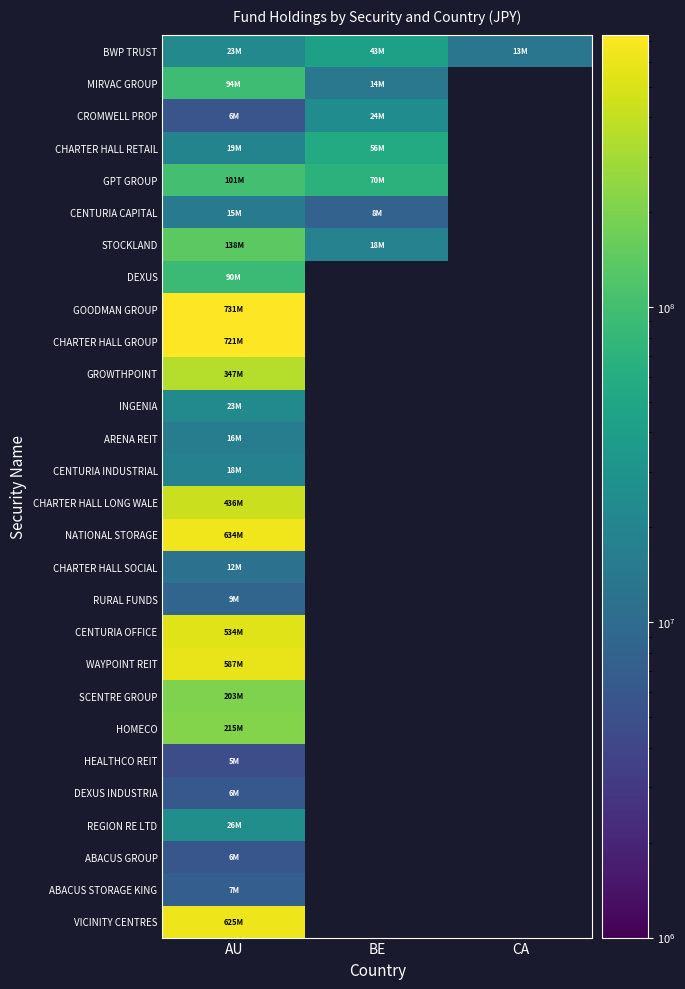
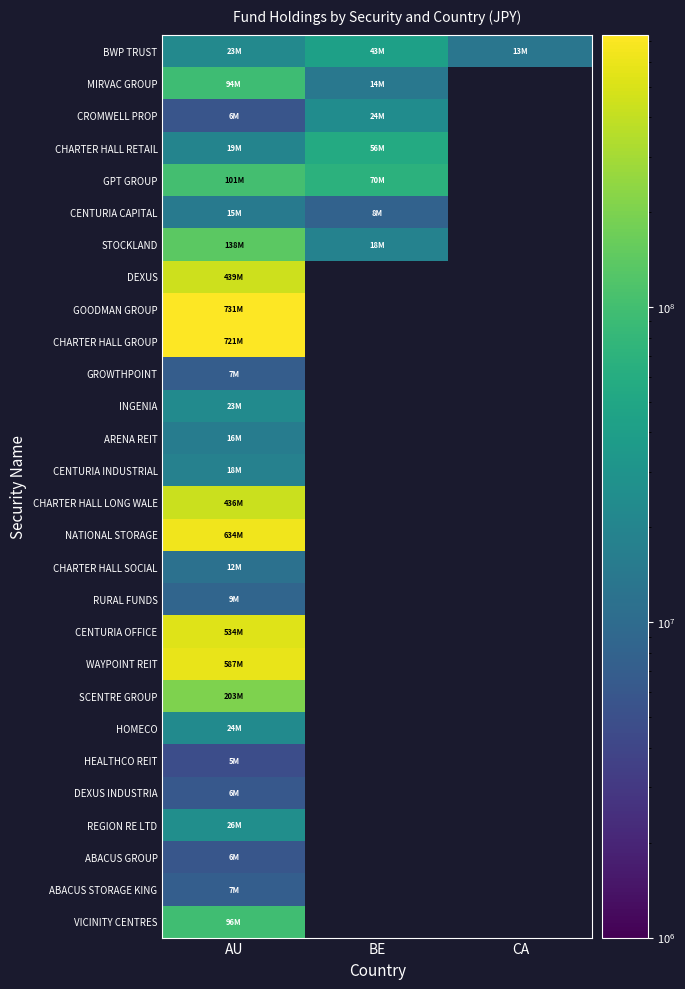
  {
    "BWP TRUST": {
      "AU": "23M",
      "BE": "43M",
      "CA": "13M"
    },
    "MIRVAC GROUP": {
      "AU": "94M",
      "BE": "14M"
    },
    "CROMWELL PROP": {
      "AU": "6M",
      "BE": "24M"
    },
    "CHARTER HALL RETAIL": {
      "AU": "19M",
      "BE": "56M"
    },
    "GPT GROUP": {
      "AU": "101M",
      "BE": "70M"
    },
    "CENTURIA CAPITAL": {
      "AU": "15M",
      "BE": "8M"
    },
    "STOCKLAND": {
      "AU": "138M",
      "BE": "18M"
    },
    "DEXUS": {
-     "AU": "90M"
+     "AU": "439M"
    },
    "GOODMAN GROUP": {
      "AU": "731M"
    },
    "CHARTER HALL GROUP": {
      "AU": "721M"
    },
    "GROWTHPOINT": {
-     "AU": "347M"
+     "AU": "7M"
    },
    "INGENIA": {
      "AU": "23M"
    },
    "ARENA REIT": {
      "AU": "16M"
    },
    "CENTURIA INDUSTRIAL": {
      "AU": "18M"
    },
    "CHARTER HALL LONG WALE": {
      "AU": "436M"
    },
    "NATIONAL STORAGE": {
      "AU": "634M"
    },
    "CHARTER HALL SOCIAL": {
      "AU": "12M"
    },
    "RURAL FUNDS": {
      "AU": "9M"
    },
    "CENTURIA OFFICE": {
      "AU": "534M"
    },
    "WAYPOINT REIT": {
      "AU": "587M"
    },
    "SCENTRE GROUP": {
      "AU": "203M"
    },
    "HOMECO": {
-     "AU": "215M"
+     "AU": "24M"
    },
    "HEALTHCO REIT": {
      "AU": "5M"
    },
    "DEXUS INDUSTRIA": {
      "AU": "6M"
    },
    "REGION RE LTD": {
      "AU": "26M"
    },
    "ABACUS GROUP": {
      "AU": "6M"
    },
    "ABACUS STORAGE KING": {
      "AU": "7M"
    },
    "VICINITY CENTRES": {
-     "AU": "625M"
+     "AU": "96M"
    }
  }
